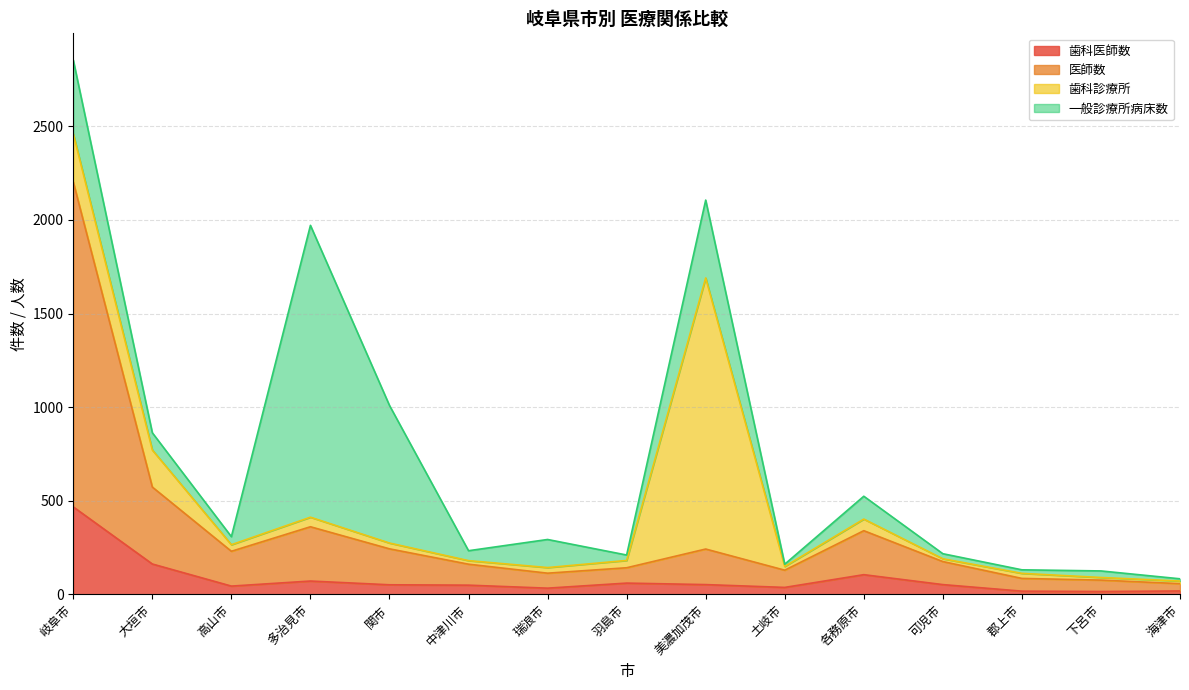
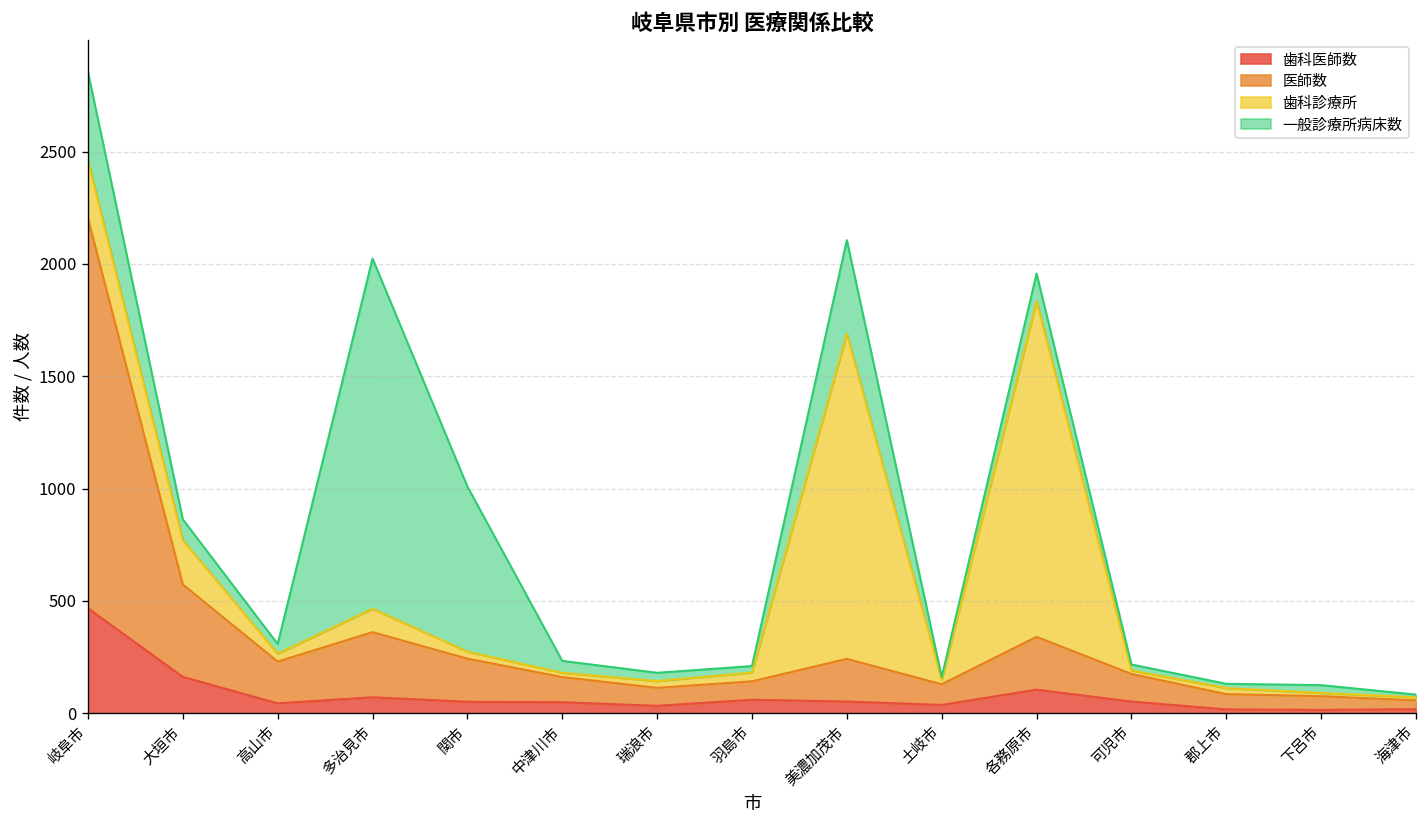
  {
    "歯科診療所": {
      "岐阜市": 260,
      "大垣市": 200,
      "高山市": 40,
-     "多治見市": 50,
+     "多治見市": 100,
      "関市": 30,
      "中津川市": 20,
      "瑞浪市": 30,
      "羽島市": 40,
      "美濃加茂市": 1450,
-     "各務原市": 60,
+     "各務原市": 1500,
      "可児市": 20,
      "郡上市": 30,
      "下呂市": 10
    },
    "一般診療所病床数": {
      "岐阜市": 390,
      "大垣市": 90,
      "高山市": 40,
      "多治見市": 1560,
      "関市": 740,
      "中津川市": 50,
-     "瑞浪市": 150,
+     "瑞浪市": 40,
      "羽島市": 30,
      "美濃加茂市": 420,
      "各務原市": 120,
      "可児市": 30,
      "郡上市": 20,
      "下呂市": 40
    }
  }
